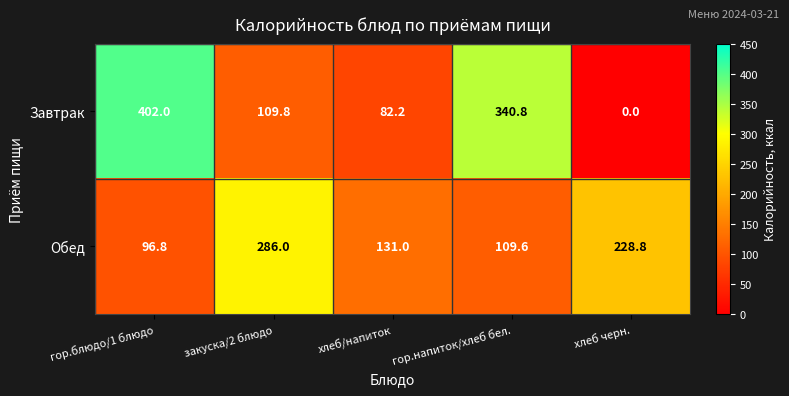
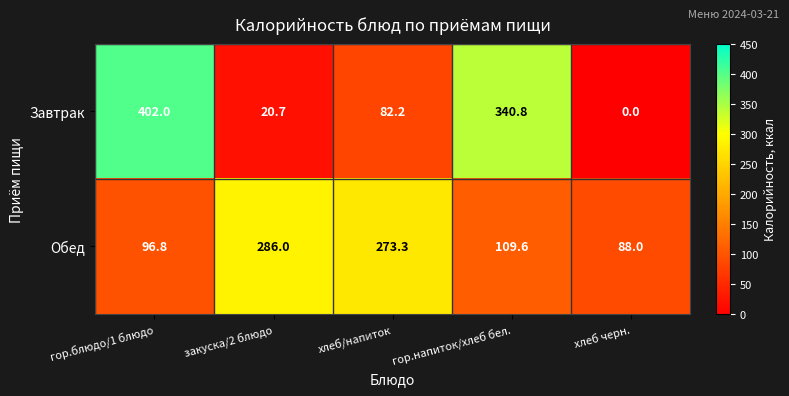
  {
    "Завтрак": {
      "гор.блюдо/1 блюдо": 402.0,
-     "закуска/2 блюдо": 109.8,
+     "закуска/2 блюдо": 20.7,
      "хлеб/напиток": 82.2,
      "гор.напиток/хлеб бел.": 340.8,
      "хлеб черн.": 0.0
    },
    "Обед": {
      "гор.блюдо/1 блюдо": 96.8,
      "закуска/2 блюдо": 286.0,
-     "хлеб/напиток": 131.0,
+     "хлеб/напиток": 273.3,
      "гор.напиток/хлеб бел.": 109.6,
-     "хлеб черн.": 228.8
+     "хлеб черн.": 88.0
    }
  }
